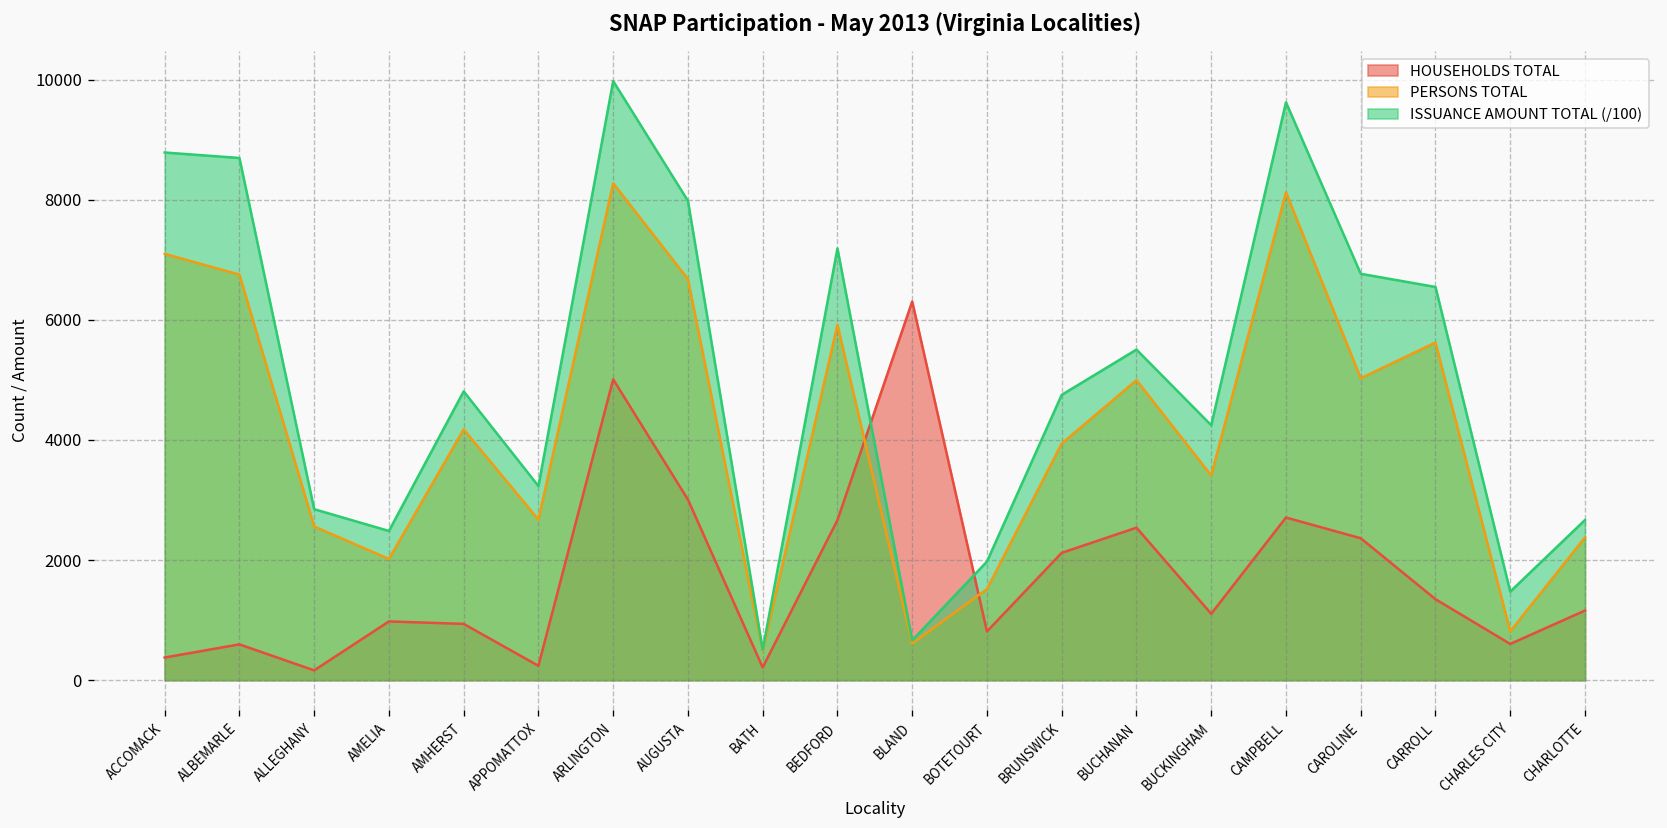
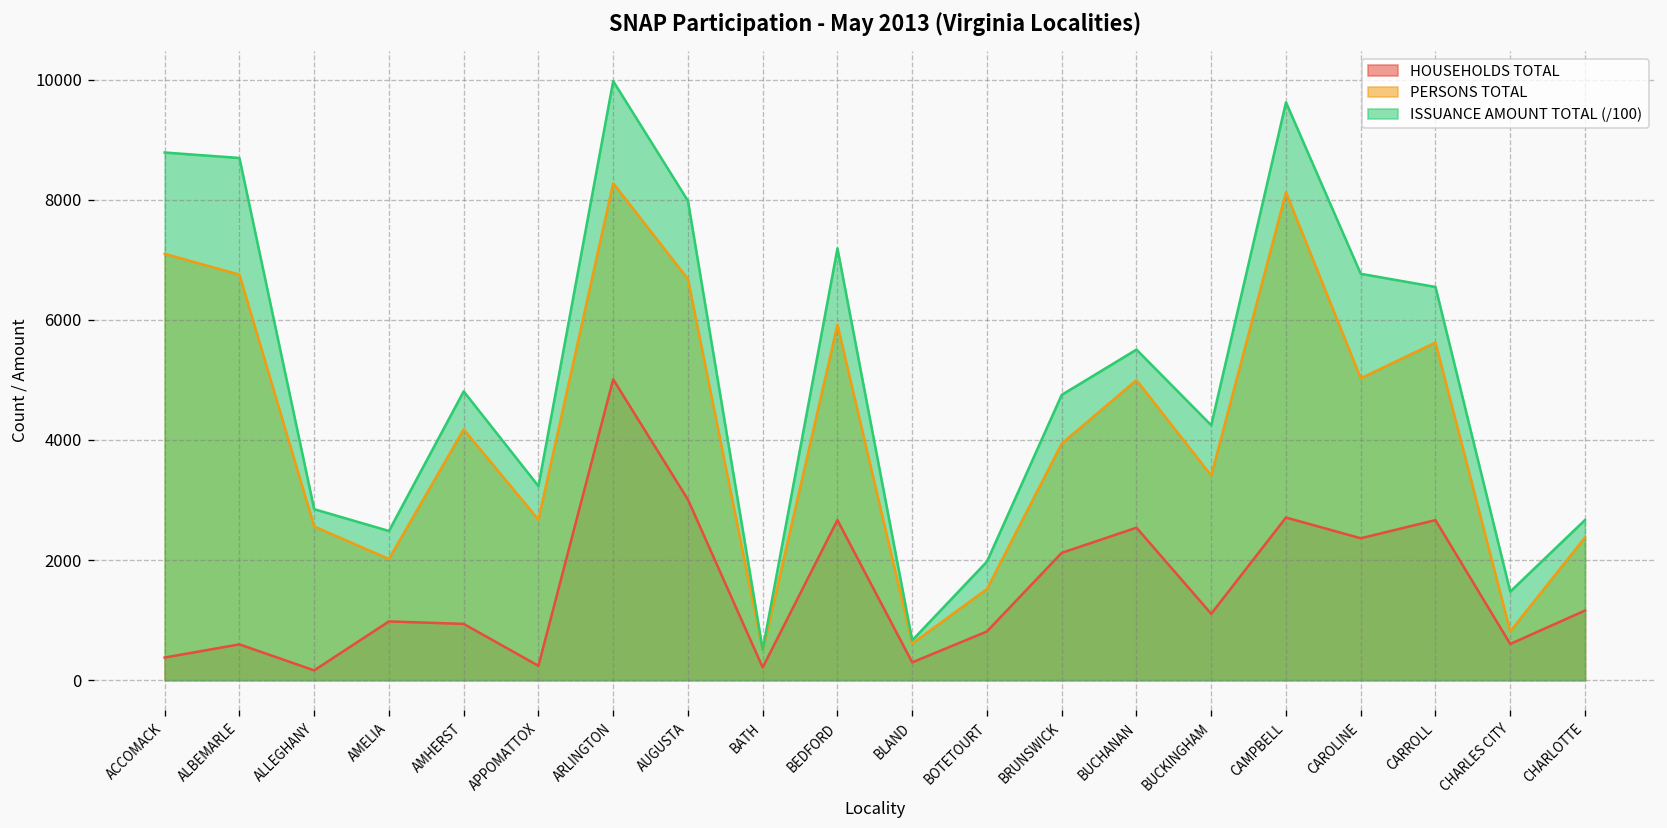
  {
    "HOUSEHOLDS TOTAL": {
      "ACCOMACK": 400,
      "ALBEMARLE": 600,
      "ALLEGHANY": 200,
      "AMELIA": 1000,
      "AMHERST": 900,
      "APPOMATTOX": 200,
      "ARLINGTON": 5000,
      "AUGUSTA": 3000,
      "BATH": 200,
      "BEDFORD": 2700,
-     "BLAND": 6300,
+     "BLAND": 300,
      "BOTETOURT": 800,
      "BRUNSWICK": 2100,
      "BUCHANAN": 2500,
      "BUCKINGHAM": 1100,
      "CAMPBELL": 2700,
      "CAROLINE": 2400,
-     "CARROLL": 1300,
+     "CARROLL": 2700,
      "CHARLES CITY": 600,
      "CHARLOTTE": 1200
    },
    "PERSONS TOTAL": {
      "ACCOMACK": 7100,
      "ALBEMARLE": 6800,
      "ALLEGHANY": 2600,
      "AMELIA": 2000,
      "AMHERST": 4200,
      "APPOMATTOX": 2700,
      "ARLINGTON": 8300,
      "AUGUSTA": 6700,
      "BEDFORD": 5900,
      "BLAND": 600,
      "BOTETOURT": 1500,
      "BRUNSWICK": 3900,
      "BUCHANAN": 5000,
      "BUCKINGHAM": 3400,
      "CAMPBELL": 8100,
      "CAROLINE": 5000,
      "CARROLL": 5600,
      "CHARLES CITY": 800,
      "CHARLOTTE": 2400
    },
    "ISSUANCE AMOUNT TOTAL (/100)": {
      "ACCOMACK": 8800,
      "ALBEMARLE": 8700,
      "ALLEGHANY": 2800,
      "AMELIA": 2500,
      "AMHERST": 4800,
      "APPOMATTOX": 3200,
      "ARLINGTON": 10000,
      "AUGUSTA": 8000,
      "BEDFORD": 7200,
      "BLAND": 700,
      "BOTETOURT": 2000,
      "BRUNSWICK": 4800,
      "BUCHANAN": 5500,
      "BUCKINGHAM": 4200,
      "CAMPBELL": 9600,
      "CAROLINE": 6800,
      "CARROLL": 6500,
      "CHARLES CITY": 1500,
      "CHARLOTTE": 2700
    }
  }
